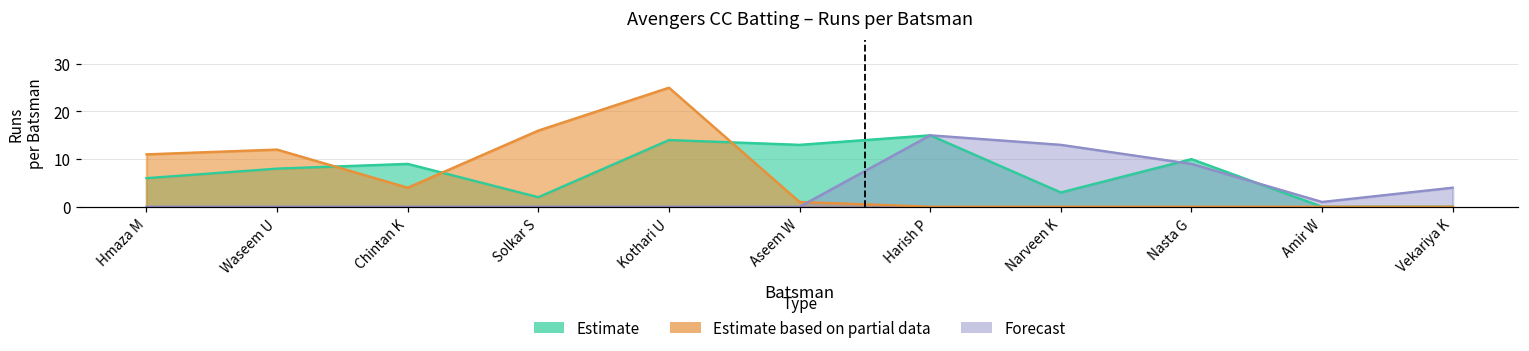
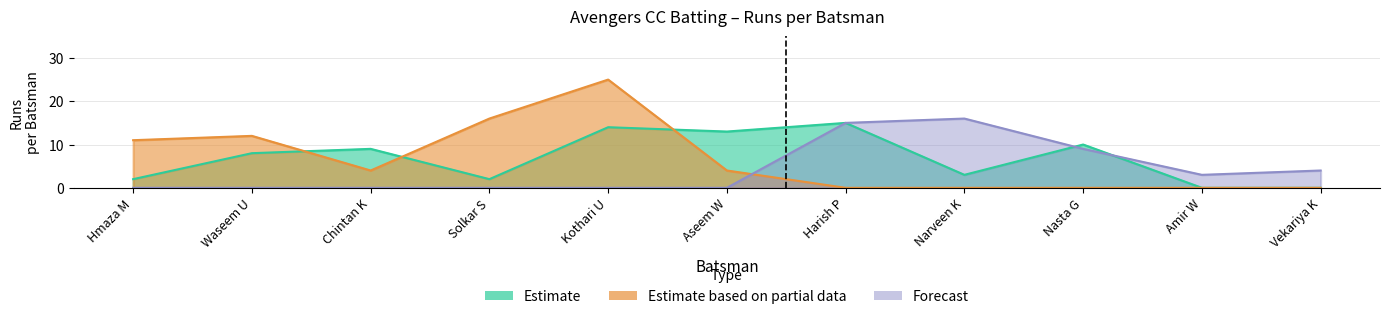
  {
    "Estimate": {
-     "Hmaza M": 6,
+     "Hmaza M": 2,
      "Waseem U": 8,
      "Chintan K": 9,
      "Solkar S": 2,
      "Kothari U": 14,
      "Aseem W": 13,
      "Narveen K": 3,
      "Nasta G": 10
    },
    "Estimate based on partial data": {
      "Hmaza M": 11,
      "Waseem U": 12,
      "Chintan K": 4,
      "Solkar S": 16,
      "Kothari U": 25,
-     "Aseem W": 1,
+     "Aseem W": 4,
      "Harish P": 0,
      "Narveen K": 0,
      "Nasta G": 0
    },
    "Forecast": {
      "Hmaza M": 0,
      "Waseem U": 0,
      "Chintan K": 0,
      "Solkar S": 0,
      "Kothari U": 0,
      "Aseem W": 0,
-     "Narveen K": 13,
+     "Narveen K": 16,
      "Nasta G": 9,
-     "Amir W": 1,
+     "Amir W": 3,
      "Vekariya K": 4
    }
  }
